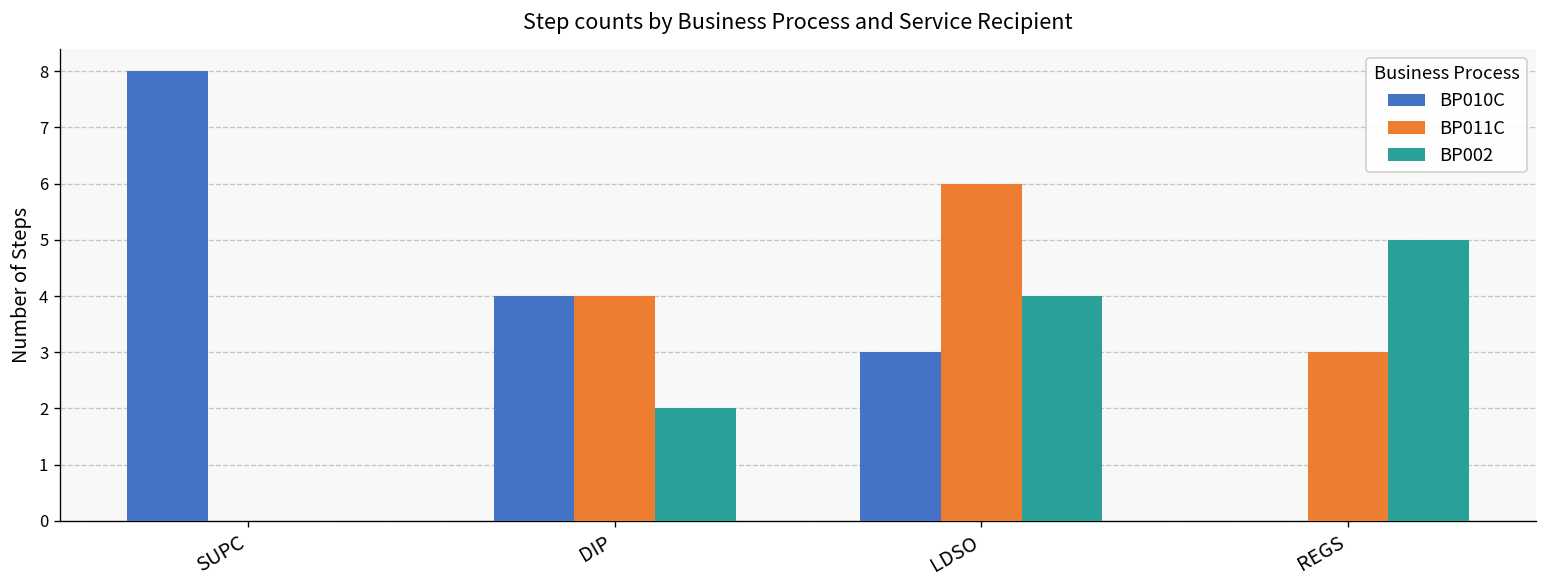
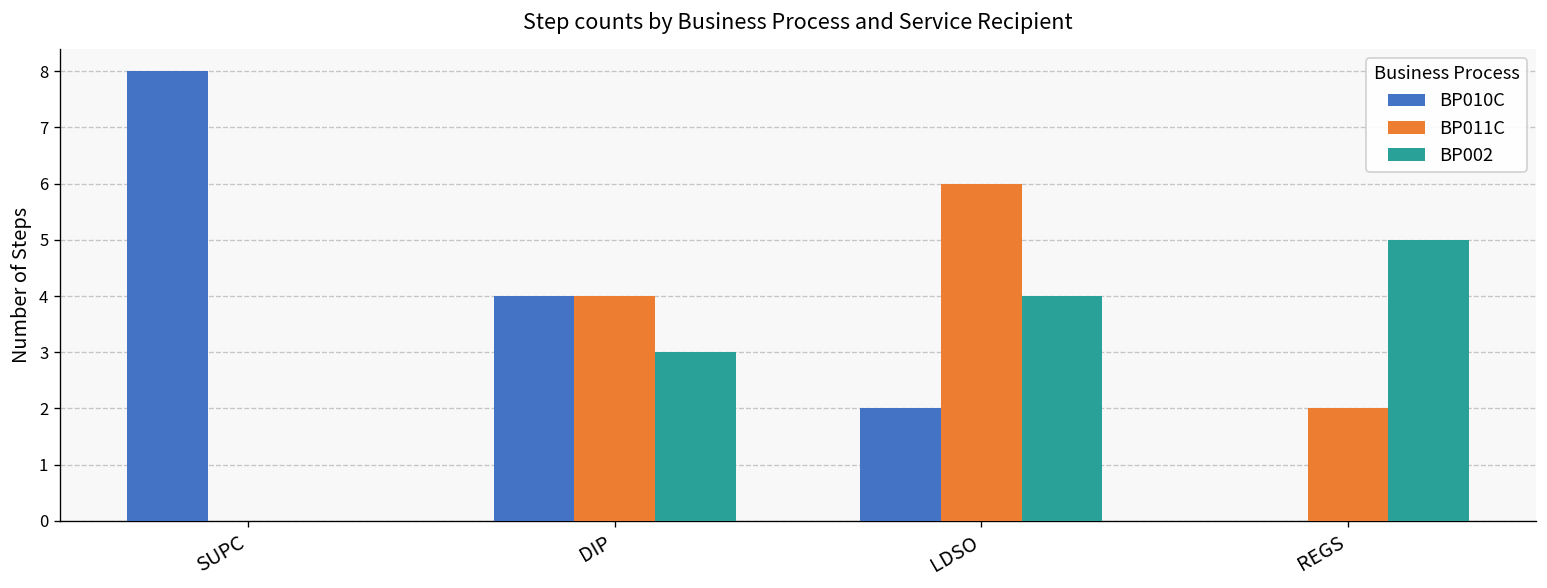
  {
    "BP010C": {
      "SUPC": 8,
      "DIP": 4,
-     "LDSO": 3,
+     "LDSO": 2,
      "REGS": 0
    },
    "BP011C": {
      "SUPC": 0,
      "DIP": 4,
      "LDSO": 6,
-     "REGS": 3
+     "REGS": 2
    },
    "BP002": {
      "SUPC": 0,
-     "DIP": 2,
+     "DIP": 3,
      "LDSO": 4,
      "REGS": 5
    }
  }
